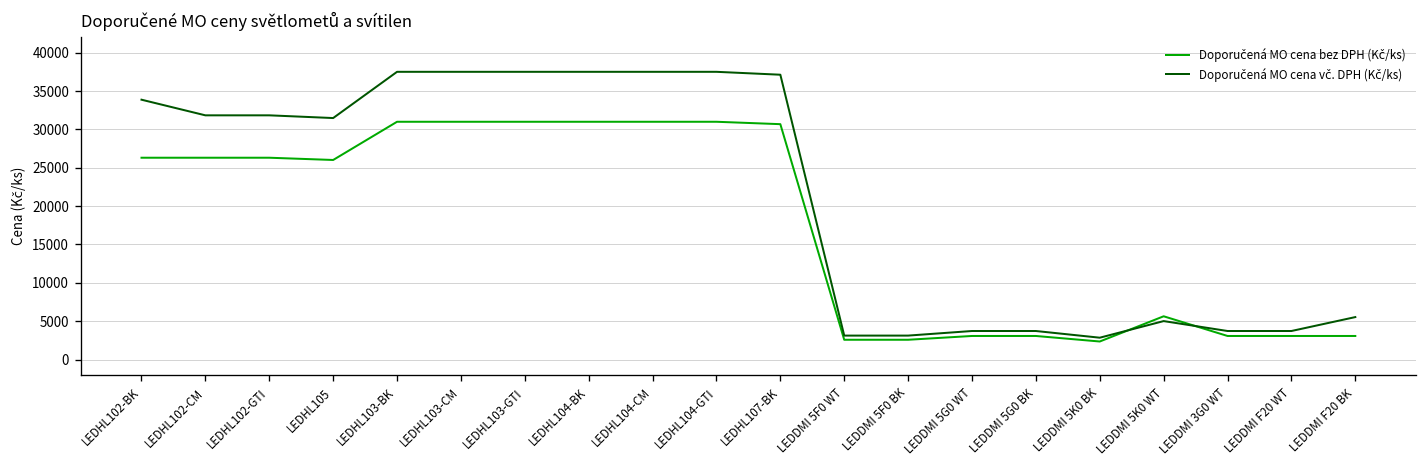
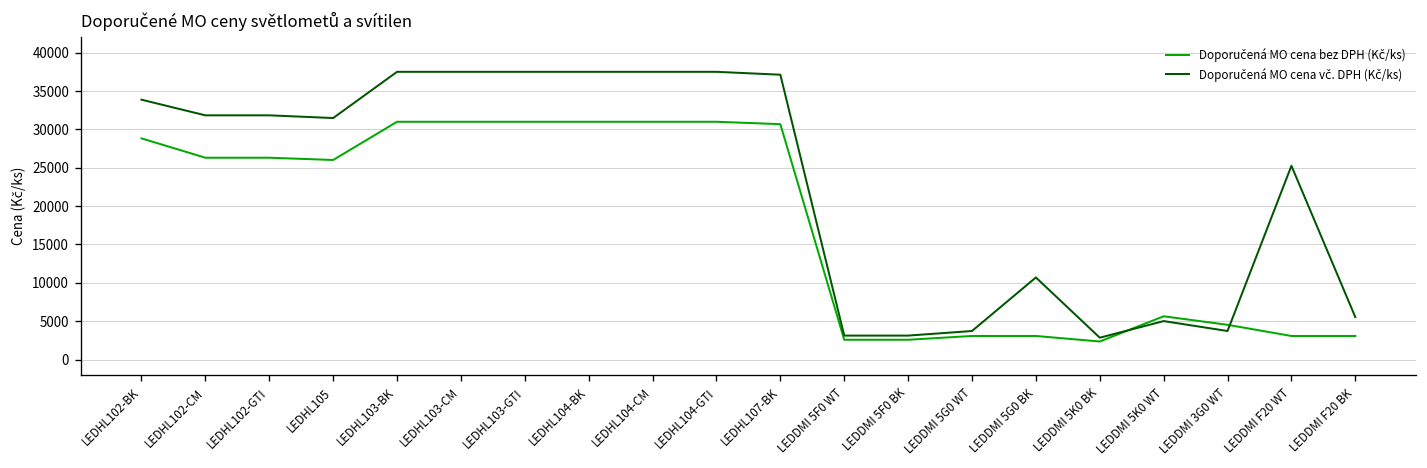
  {
    "Doporučená MO cena bez DPH (Kč/ks)": {
-     "LEDHL102-BK": 26000,
+     "LEDHL102-BK": 29000,
      "LEDHL102-CM": 26000,
      "LEDHL102-GTI": 26000,
      "LEDHL105": 26000,
      "LEDHL103-BK": 31000,
      "LEDHL103-CM": 31000,
      "LEDHL103-GTI": 31000,
      "LEDHL104-BK": 31000,
      "LEDHL104-CM": 31000,
      "LEDHL104-GTI": 31000,
      "LEDHL107-BK": 31000,
      "LEDDMI 5F0 WT": 3000,
      "LEDDMI 5F0 BK": 3000,
      "LEDDMI 5G0 WT": 3000,
      "LEDDMI 5G0 BK": 3000,
      "LEDDMI 5K0 BK": 2000,
      "LEDDMI 5K0 WT": 6000,
-     "LEDDMI 3G0 WT": 3000,
+     "LEDDMI 3G0 WT": 5000,
      "LEDDMI F20 WT": 3000,
      "LEDDMI F20 BK": 3000
    },
    "Doporučená MO cena vč. DPH (Kč/ks)": {
      "LEDHL102-BK": 34000,
      "LEDHL102-CM": 32000,
      "LEDHL102-GTI": 32000,
      "LEDHL105": 31000,
      "LEDHL103-BK": 38000,
      "LEDHL103-CM": 38000,
      "LEDHL103-GTI": 38000,
      "LEDHL104-BK": 38000,
      "LEDHL104-CM": 38000,
      "LEDHL104-GTI": 38000,
      "LEDHL107-BK": 37000,
      "LEDDMI 5F0 WT": 3000,
      "LEDDMI 5F0 BK": 3000,
      "LEDDMI 5G0 WT": 4000,
-     "LEDDMI 5G0 BK": 4000,
+     "LEDDMI 5G0 BK": 11000,
      "LEDDMI 5K0 BK": 3000,
      "LEDDMI 5K0 WT": 5000,
      "LEDDMI 3G0 WT": 4000,
-     "LEDDMI F20 WT": 4000,
+     "LEDDMI F20 WT": 25000,
      "LEDDMI F20 BK": 6000
    }
  }
